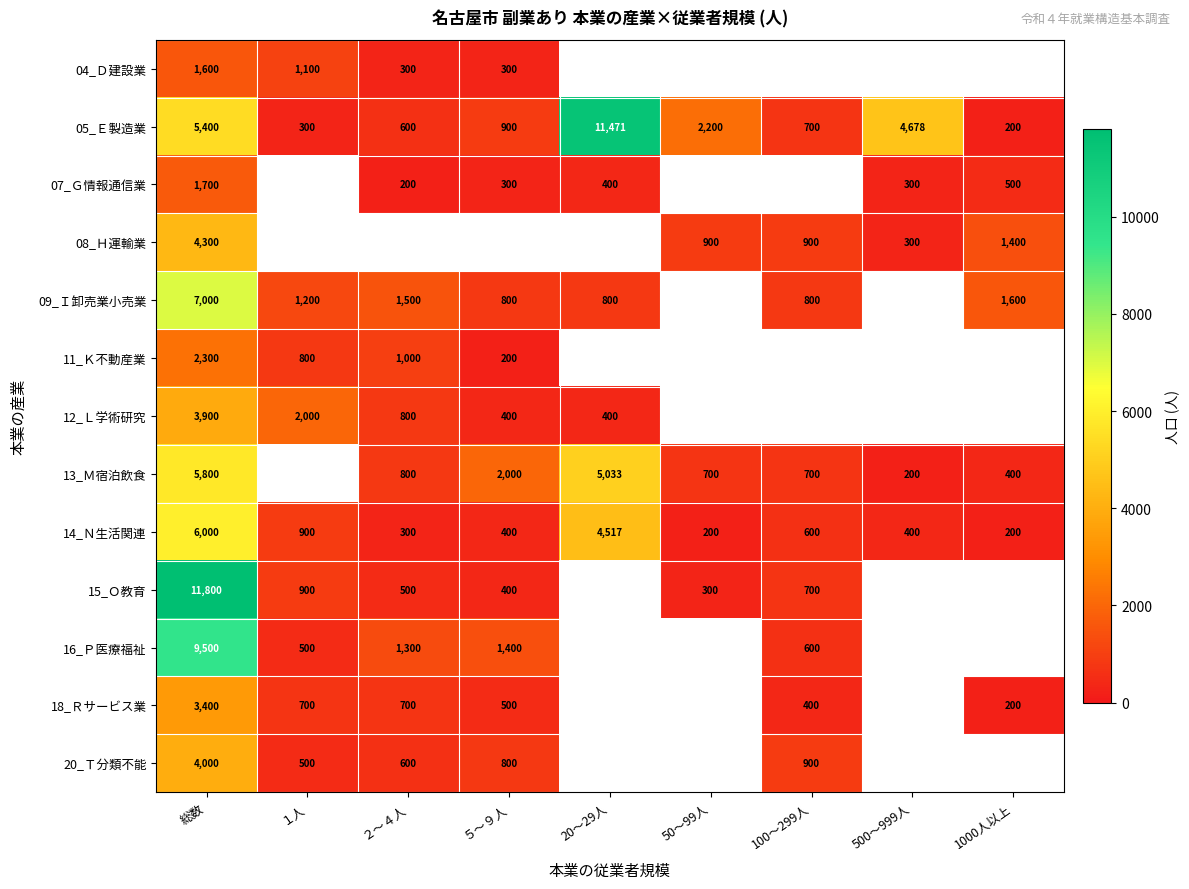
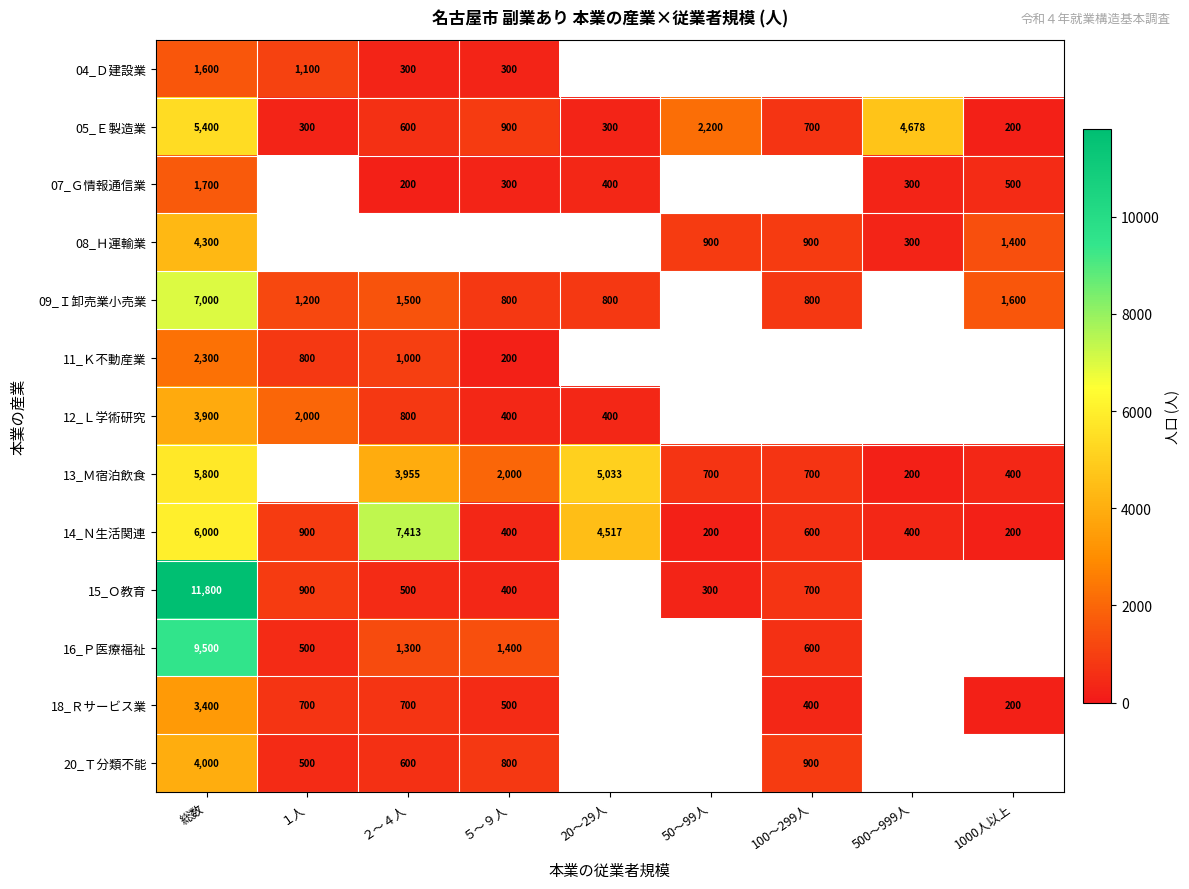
  {
    "04_Ｄ建設業": {
      "総数": "1,600",
      "１人": "1,100",
      "２～４人": "300",
      "５～９人": "300"
    },
    "05_Ｅ製造業": {
      "総数": "5,400",
      "１人": "300",
      "２～４人": "600",
      "５～９人": "900",
-     "20～29人": "11,471",
+     "20～29人": "300",
      "50～99人": "2,200",
      "100～299人": "700",
      "500～999人": "4,678",
      "1000人以上": "200"
    },
    "07_Ｇ情報通信業": {
      "総数": "1,700",
      "２～４人": "200",
      "５～９人": "300",
      "20～29人": "400",
      "500～999人": "300",
      "1000人以上": "500"
    },
    "08_Ｈ運輸業": {
      "総数": "4,300",
      "50～99人": "900",
      "100～299人": "900",
      "500～999人": "300",
      "1000人以上": "1,400"
    },
    "09_Ｉ卸売業小売業": {
      "総数": "7,000",
      "１人": "1,200",
      "２～４人": "1,500",
      "５～９人": "800",
      "20～29人": "800",
      "100～299人": "800",
      "1000人以上": "1,600"
    },
    "11_Ｋ不動産業": {
      "総数": "2,300",
      "１人": "800",
      "２～４人": "1,000",
      "５～９人": "200"
    },
    "12_Ｌ学術研究": {
      "総数": "3,900",
      "１人": "2,000",
      "２～４人": "800",
      "５～９人": "400",
      "20～29人": "400"
    },
    "13_Ｍ宿泊飲食": {
      "総数": "5,800",
-     "２～４人": "800",
+     "２～４人": "3,955",
      "５～９人": "2,000",
      "20～29人": "5,033",
      "50～99人": "700",
      "100～299人": "700",
      "500～999人": "200",
      "1000人以上": "400"
    },
    "14_Ｎ生活関連": {
      "総数": "6,000",
      "１人": "900",
-     "２～４人": "300",
+     "２～４人": "7,413",
      "５～９人": "400",
      "20～29人": "4,517",
      "50～99人": "200",
      "100～299人": "600",
      "500～999人": "400",
      "1000人以上": "200"
    },
    "15_Ｏ教育": {
      "総数": "11,800",
      "１人": "900",
      "２～４人": "500",
      "５～９人": "400",
      "50～99人": "300",
      "100～299人": "700"
    },
    "16_Ｐ医療福祉": {
      "総数": "9,500",
      "１人": "500",
      "２～４人": "1,300",
      "５～９人": "1,400",
      "100～299人": "600"
    },
    "18_Ｒサービス業": {
      "総数": "3,400",
      "１人": "700",
      "２～４人": "700",
      "５～９人": "500",
      "100～299人": "400",
      "1000人以上": "200"
    },
    "20_Ｔ分類不能": {
      "総数": "4,000",
      "１人": "500",
      "２～４人": "600",
      "５～９人": "800",
      "100～299人": "900"
    }
  }
